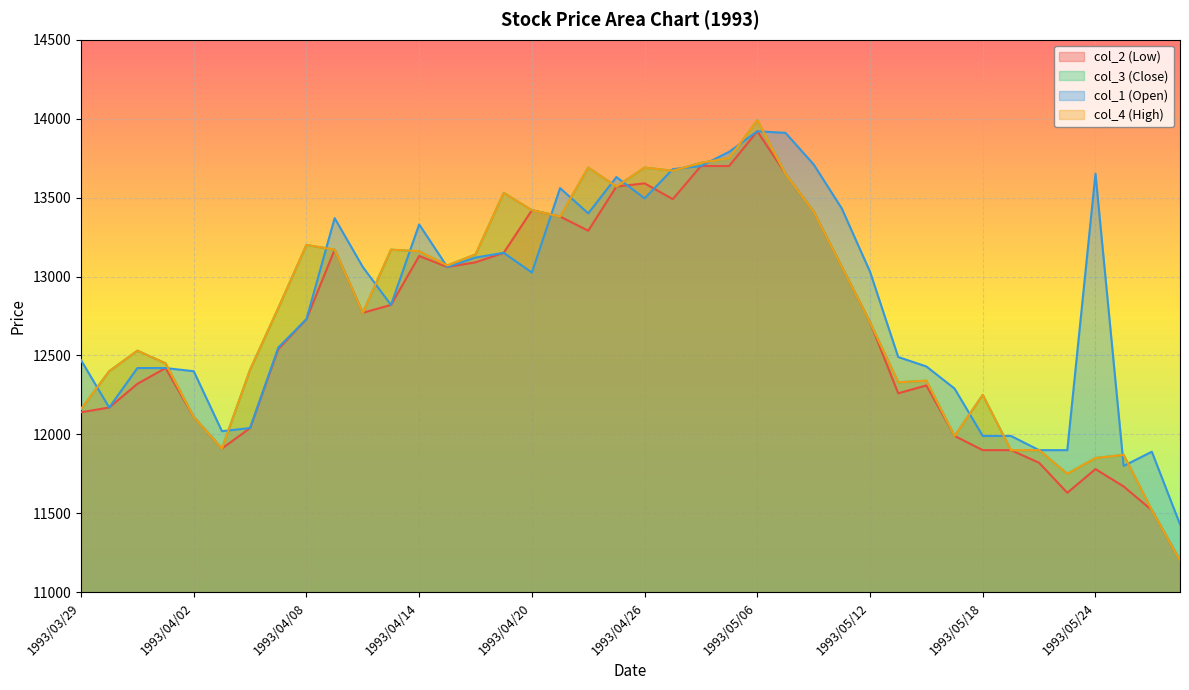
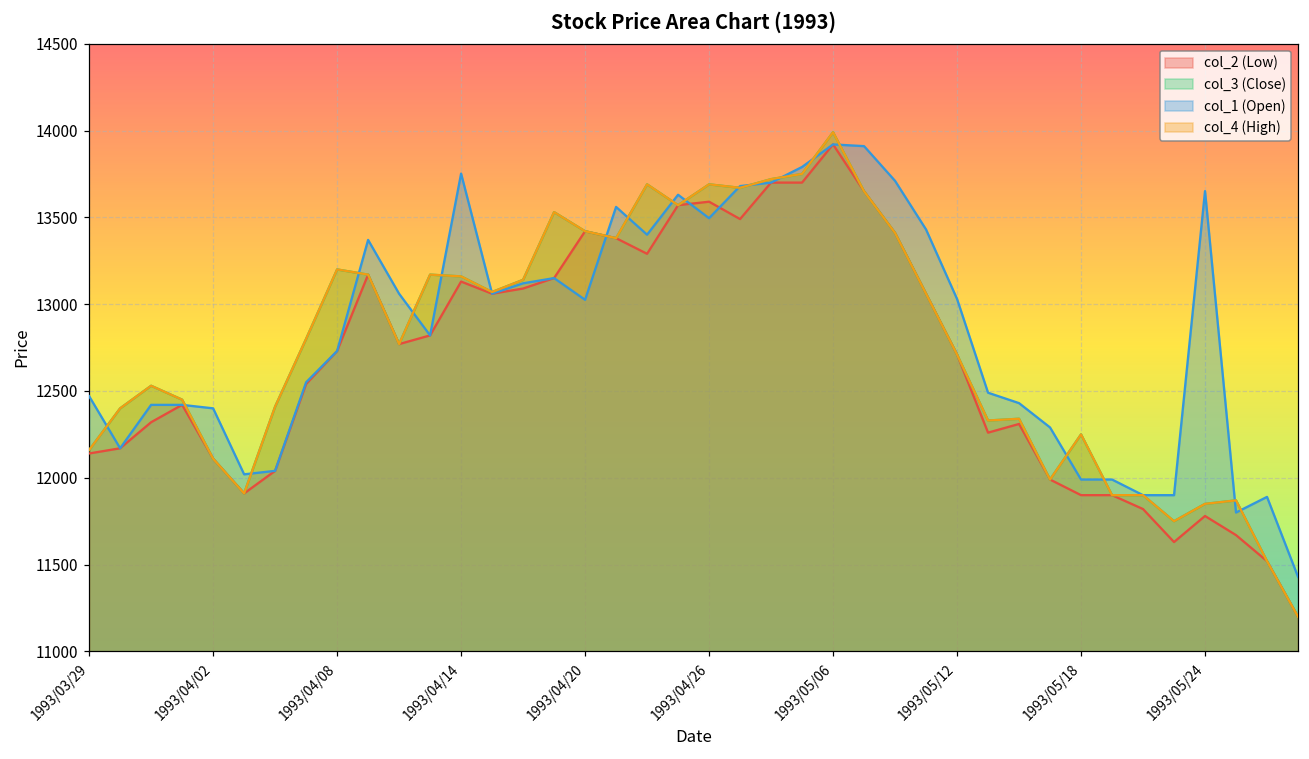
  {
    "col_1 (Open)": {
      "1993/03/29": 12470,
      "1993/04/02": 12400,
-     "1993/04/14": 13330,
+     "1993/04/14": 13750,
      "1993/04/20": 13030,
      "1993/04/26": 13500,
      "1993/05/12": 13030,
      "1993/05/18": 11990,
      "1993/05/24": 13650
    }
  }
